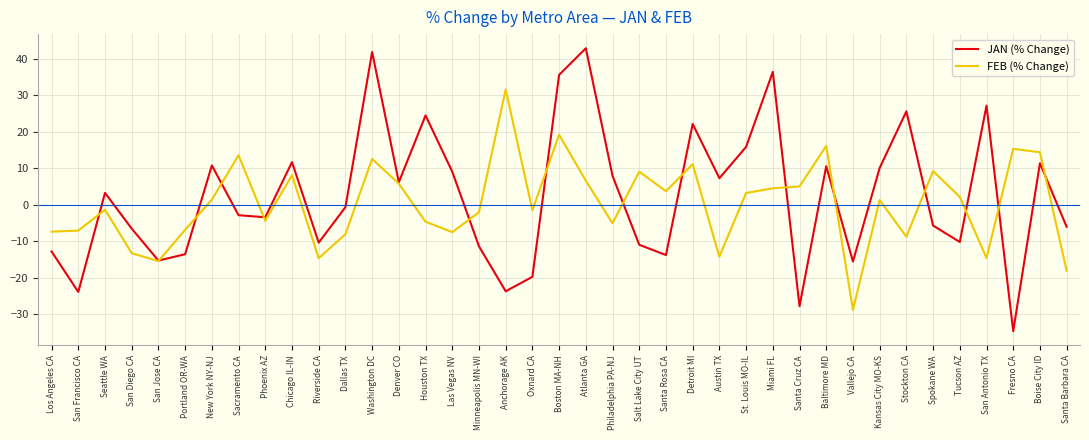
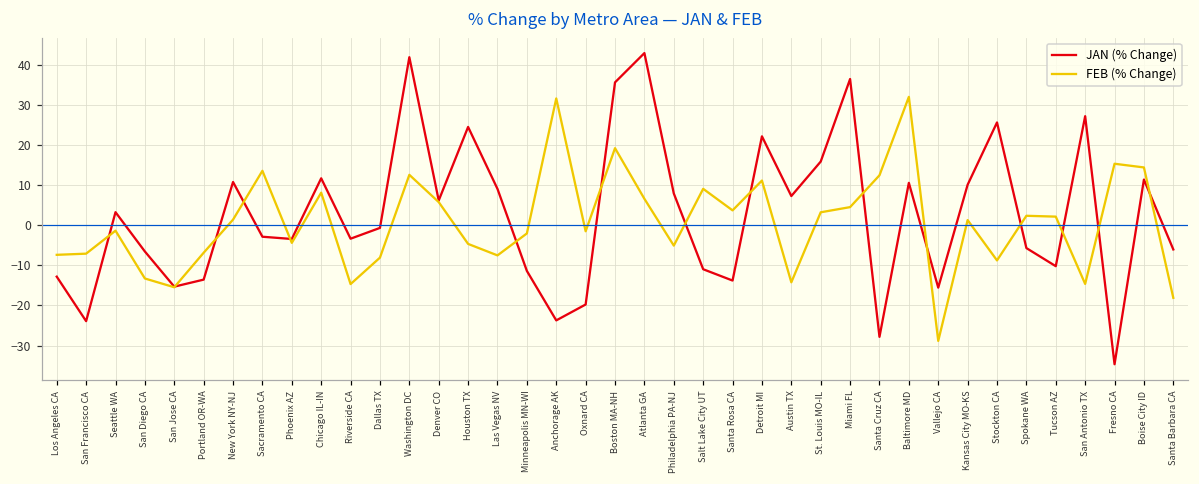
  {
    "JAN (% Change)": {
      "Los Angeles CA": -13,
      "San Francisco CA": -24,
      "Seattle WA": 3,
      "San Diego CA": -7,
      "Portland OR-WA": -14,
      "New York NY-NJ": 11,
      "Sacramento CA": -3,
      "Phoenix AZ": -3,
      "Chicago IL-IN": 12,
-     "Riverside CA": -10,
+     "Riverside CA": -3,
      "Dallas TX": -1,
      "Washington DC": 42,
      "Houston TX": 24,
      "Las Vegas NV": 9,
      "Minneapolis MN-WI": -11,
      "Anchorage AK": -24,
      "Oxnard CA": -20,
      "Boston MA-NH": 36,
      "Atlanta GA": 43,
      "Philadelphia PA-NJ": 8,
      "Salt Lake City UT": -11,
      "Santa Rosa CA": -14,
      "Detroit MI": 22,
      "Austin TX": 7,
      "St. Louis MO-IL": 16,
      "Miami FL": 36,
      "Santa Cruz CA": -28,
      "Baltimore MD": 11,
      "Vallejo CA": -16,
      "Kansas City MO-KS": 10,
      "Stockton CA": 26,
      "Spokane WA": -6,
      "Tucson AZ": -10,
      "San Antonio TX": 27,
      "Fresno CA": -35,
      "Boise City ID": 11,
      "Santa Barbara CA": -6
    },
    "FEB (% Change)": {
      "Los Angeles CA": -7,
      "San Francisco CA": -7,
      "Seattle WA": -1,
      "San Diego CA": -13,
      "Portland OR-WA": -7,
      "New York NY-NJ": 1,
      "Sacramento CA": 14,
      "Phoenix AZ": -4,
      "Chicago IL-IN": 8,
      "Riverside CA": -15,
      "Dallas TX": -8,
      "Washington DC": 13,
      "Houston TX": -5,
      "Las Vegas NV": -8,
      "Minneapolis MN-WI": -2,
      "Anchorage AK": 32,
      "Oxnard CA": -2,
      "Boston MA-NH": 19,
      "Atlanta GA": 7,
      "Philadelphia PA-NJ": -5,
      "Salt Lake City UT": 9,
      "Santa Rosa CA": 4,
      "Detroit MI": 11,
      "Austin TX": -14,
      "St. Louis MO-IL": 3,
      "Miami FL": 4,
-     "Santa Cruz CA": 5,
-     "Baltimore MD": 16,
+     "Santa Cruz CA": 12,
+     "Baltimore MD": 32,
      "Vallejo CA": -29,
      "Kansas City MO-KS": 1,
      "Stockton CA": -9,
-     "Spokane WA": 9,
+     "Spokane WA": 2,
      "Tucson AZ": 2,
      "San Antonio TX": -15,
      "Fresno CA": 15,
      "Boise City ID": 14,
      "Santa Barbara CA": -18
    }
  }
